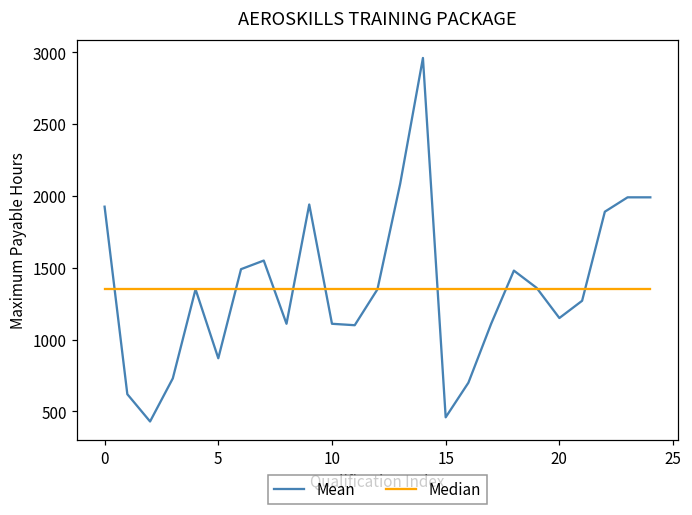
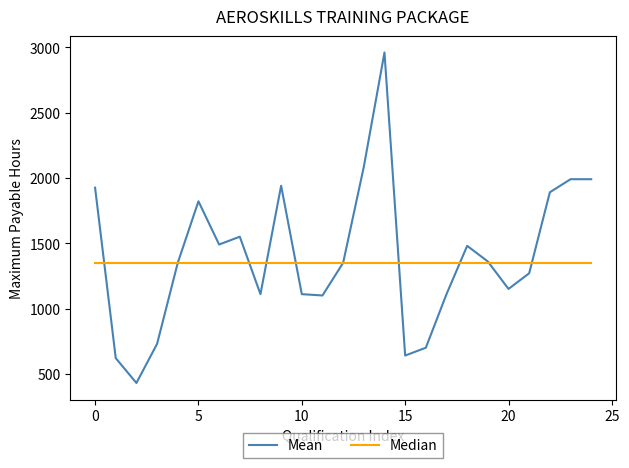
  {
    "Mean": {
      "0": 1930,
-     "5": 870,
+     "5": 1820,
      "10": 1110,
-     "15": 460,
+     "15": 640,
      "20": 1150
    },
    "Median": {
      "0": 1350,
      "5": 1350,
      "10": 1350,
      "15": 1350,
      "20": 1350
    }
  }
